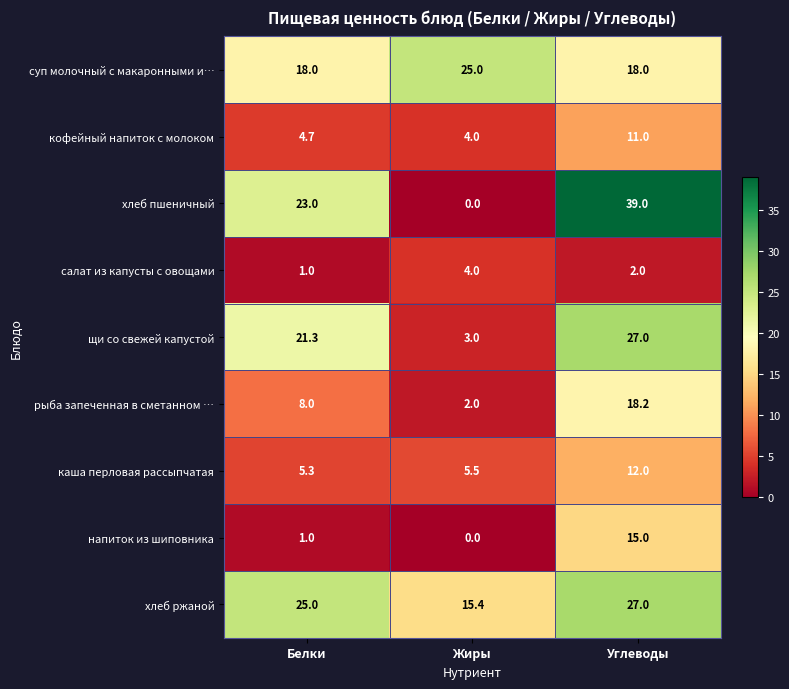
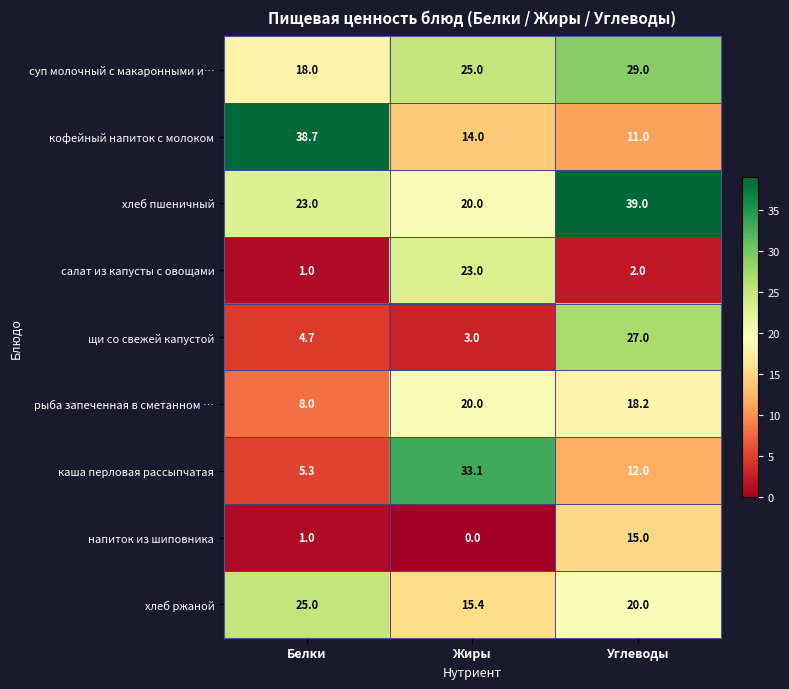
  {
    "суп молочный с макаронными и…": {
      "Белки": 18.0,
      "Жиры": 25.0,
-     "Углеводы": 18.0
+     "Углеводы": 29.0
    },
    "кофейный напиток с молоком": {
-     "Белки": 4.7,
-     "Жиры": 4.0,
+     "Белки": 38.7,
+     "Жиры": 14.0,
      "Углеводы": 11.0
    },
    "хлеб пшеничный": {
      "Белки": 23.0,
-     "Жиры": 0.0,
+     "Жиры": 20.0,
      "Углеводы": 39.0
    },
    "салат из капусты с овощами": {
      "Белки": 1.0,
-     "Жиры": 4.0,
+     "Жиры": 23.0,
      "Углеводы": 2.0
    },
    "щи со свежей капустой": {
-     "Белки": 21.3,
+     "Белки": 4.7,
      "Жиры": 3.0,
      "Углеводы": 27.0
    },
    "рыба запеченная в сметанном …": {
      "Белки": 8.0,
-     "Жиры": 2.0,
+     "Жиры": 20.0,
      "Углеводы": 18.2
    },
    "каша перловая рассыпчатая": {
      "Белки": 5.3,
-     "Жиры": 5.5,
+     "Жиры": 33.1,
      "Углеводы": 12.0
    },
    "напиток из шиповника": {
      "Белки": 1.0,
      "Жиры": 0.0,
      "Углеводы": 15.0
    },
    "хлеб ржаной": {
      "Белки": 25.0,
      "Жиры": 15.4,
-     "Углеводы": 27.0
+     "Углеводы": 20.0
    }
  }
